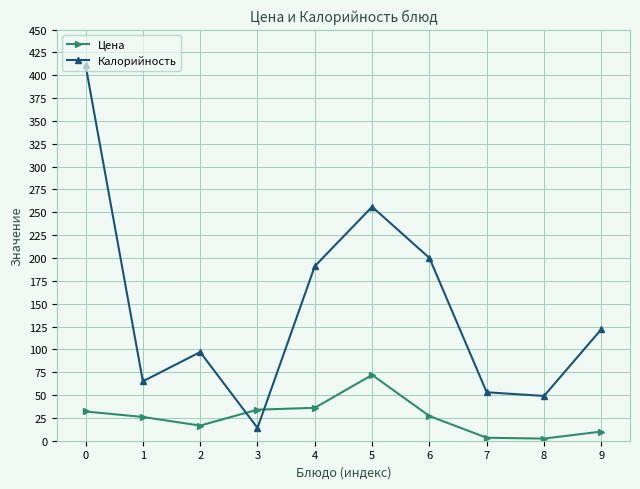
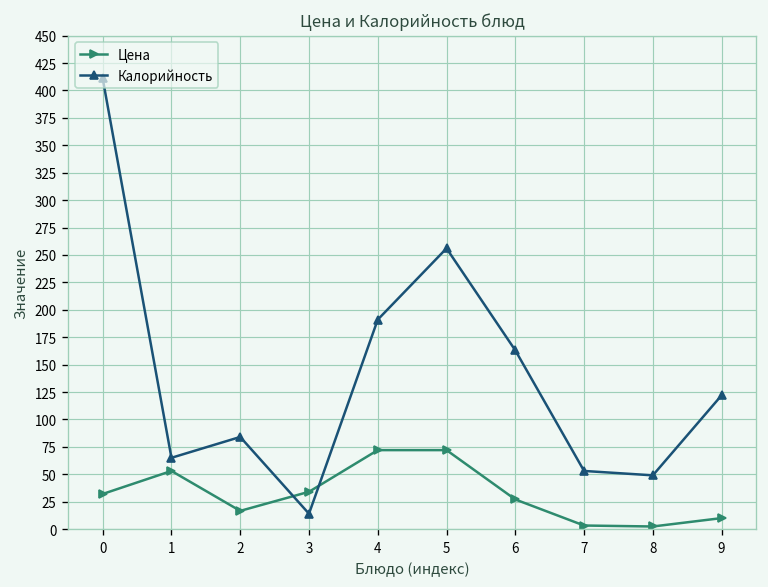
  {
    "Цена": {
      "0": 30,
-     "1": 30,
+     "1": 50,
      "2": 20,
      "3": 30,
-     "4": 40,
+     "4": 70,
      "5": 70,
      "6": 30,
      "7": 0,
      "8": 0,
      "9": 10
    },
    "Калорийность": {
      "1": 70,
-     "2": 100,
+     "2": 80,
      "3": 10,
      "4": 190,
      "5": 260,
-     "6": 200,
+     "6": 160,
      "7": 50,
      "8": 50,
      "9": 120
    }
  }
